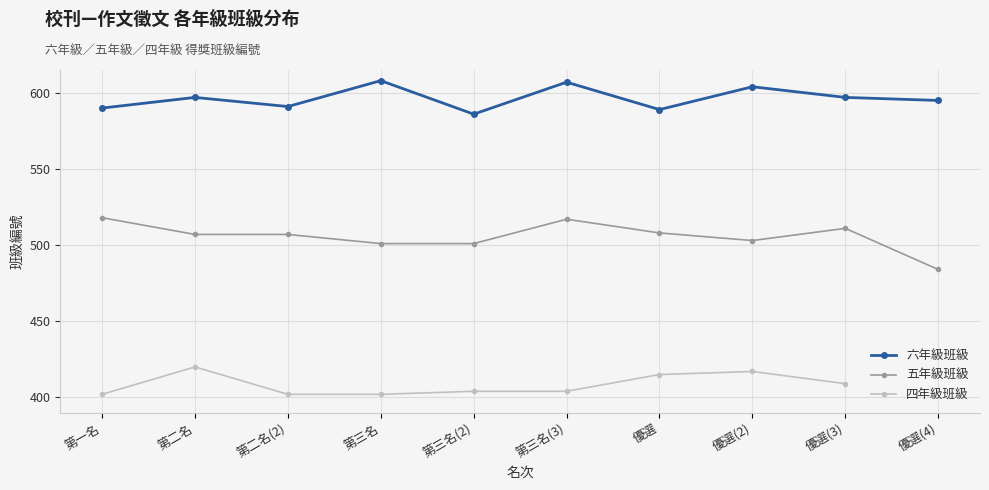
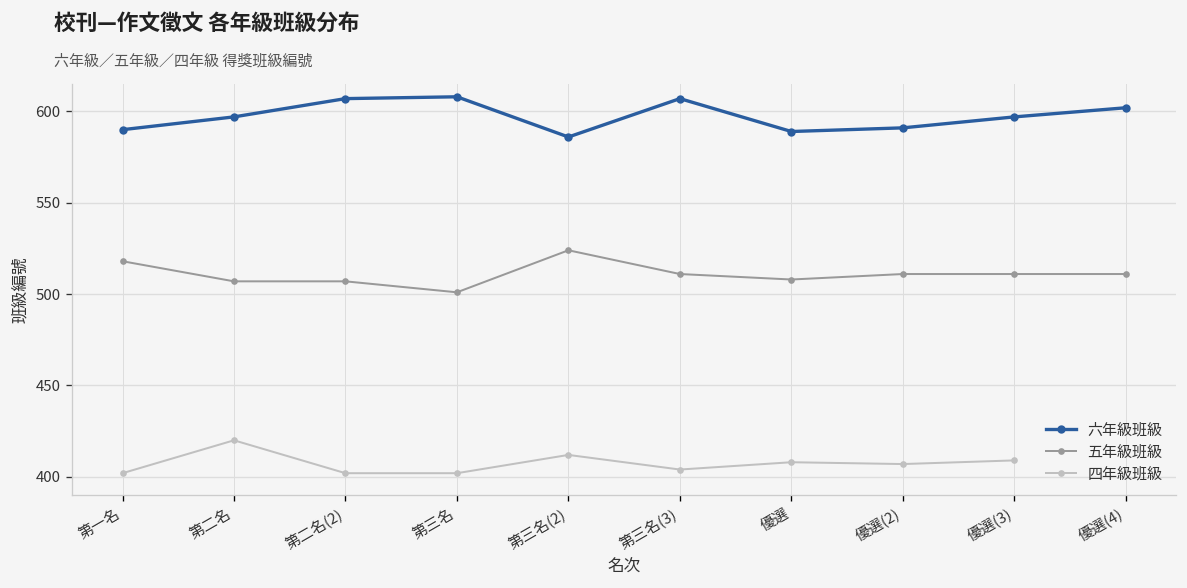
  {
    "六年級班級": {
      "第一名": 590,
      "第二名": 597,
-     "第二名(2)": 591,
+     "第二名(2)": 607,
      "第三名": 608,
      "第三名(2)": 586,
      "第三名(3)": 607,
      "優選": 589,
-     "優選(2)": 604,
+     "優選(2)": 591,
      "優選(3)": 597,
-     "優選(4)": 595
+     "優選(4)": 602
    },
    "五年級班級": {
      "第一名": 518,
      "第二名": 507,
      "第二名(2)": 507,
      "第三名": 501,
-     "第三名(2)": 501,
-     "第三名(3)": 517,
+     "第三名(2)": 524,
+     "第三名(3)": 511,
      "優選": 508,
-     "優選(2)": 503,
+     "優選(2)": 511,
      "優選(3)": 511,
-     "優選(4)": 484
+     "優選(4)": 511
    },
    "四年級班級": {
      "第一名": 402,
      "第二名": 420,
      "第二名(2)": 402,
      "第三名": 402,
-     "第三名(2)": 404,
+     "第三名(2)": 412,
      "第三名(3)": 404,
-     "優選": 415,
-     "優選(2)": 417,
+     "優選": 408,
+     "優選(2)": 407,
      "優選(3)": 409
    }
  }
